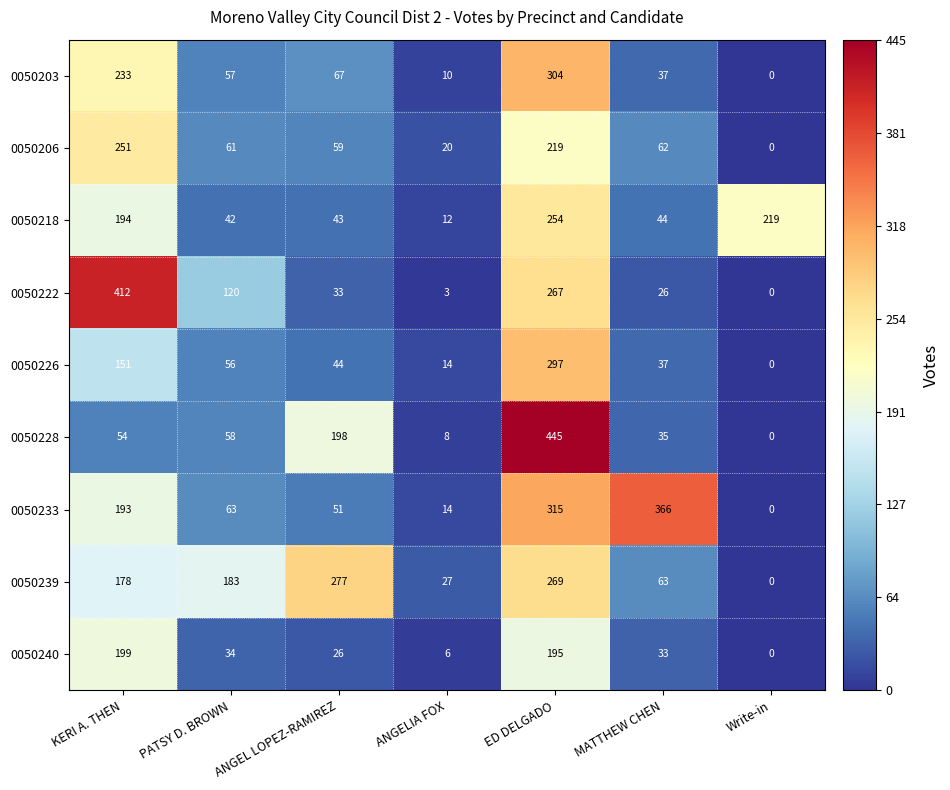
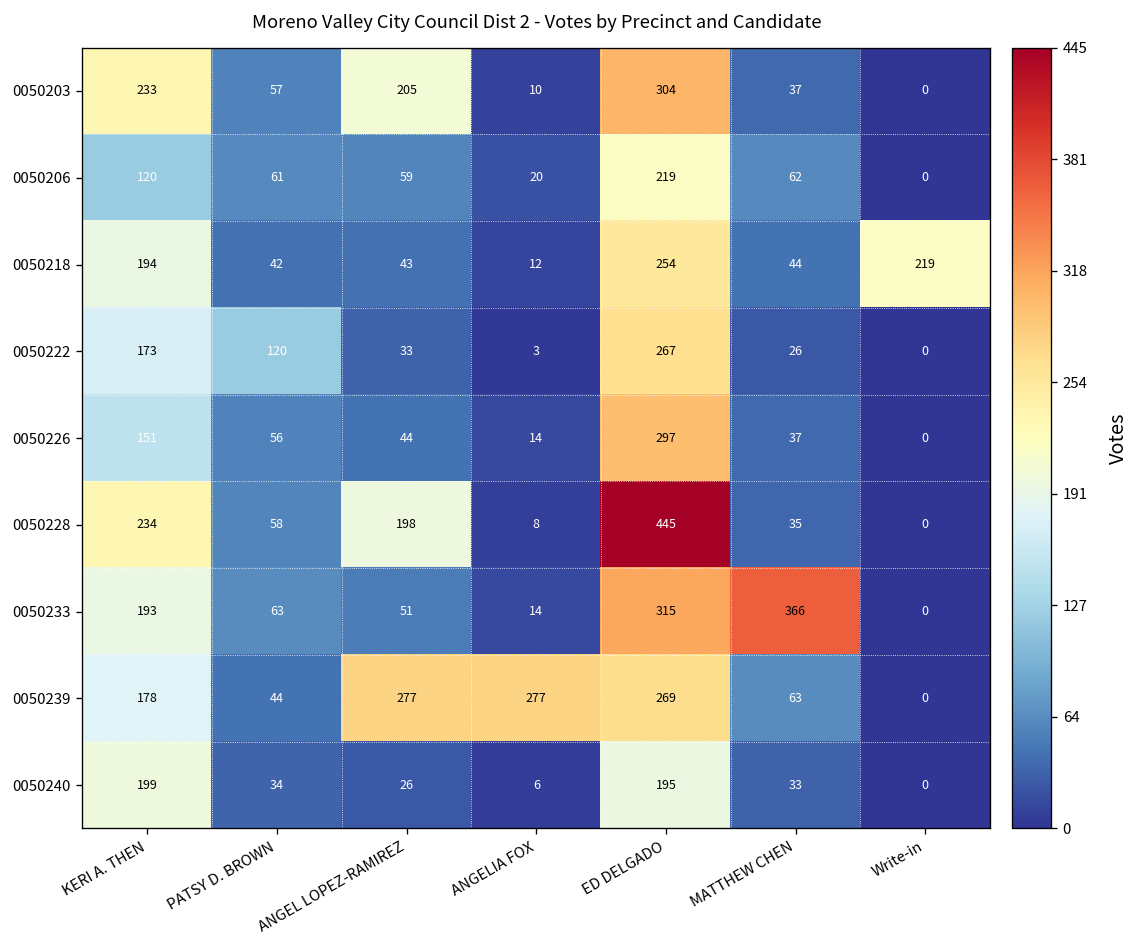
  {
    "0050203": {
      "KERI A. THEN": 233,
      "PATSY D. BROWN": 57,
-     "ANGEL LOPEZ-RAMIREZ": 67,
+     "ANGEL LOPEZ-RAMIREZ": 205,
      "ANGELIA FOX": 10,
      "ED DELGADO": 304,
      "MATTHEW CHEN": 37,
      "Write-in": 0
    },
    "0050206": {
-     "KERI A. THEN": 251,
+     "KERI A. THEN": 120,
      "PATSY D. BROWN": 61,
      "ANGEL LOPEZ-RAMIREZ": 59,
      "ANGELIA FOX": 20,
      "ED DELGADO": 219,
      "MATTHEW CHEN": 62,
      "Write-in": 0
    },
    "0050218": {
      "KERI A. THEN": 194,
      "PATSY D. BROWN": 42,
      "ANGEL LOPEZ-RAMIREZ": 43,
      "ANGELIA FOX": 12,
      "ED DELGADO": 254,
      "MATTHEW CHEN": 44,
      "Write-in": 219
    },
    "0050222": {
-     "KERI A. THEN": 412,
+     "KERI A. THEN": 173,
      "PATSY D. BROWN": 120,
      "ANGEL LOPEZ-RAMIREZ": 33,
      "ANGELIA FOX": 3,
      "ED DELGADO": 267,
      "MATTHEW CHEN": 26,
      "Write-in": 0
    },
    "0050226": {
      "KERI A. THEN": 151,
      "PATSY D. BROWN": 56,
      "ANGEL LOPEZ-RAMIREZ": 44,
      "ANGELIA FOX": 14,
      "ED DELGADO": 297,
      "MATTHEW CHEN": 37,
      "Write-in": 0
    },
    "0050228": {
-     "KERI A. THEN": 54,
+     "KERI A. THEN": 234,
      "PATSY D. BROWN": 58,
      "ANGEL LOPEZ-RAMIREZ": 198,
      "ANGELIA FOX": 8,
      "ED DELGADO": 445,
      "MATTHEW CHEN": 35,
      "Write-in": 0
    },
    "0050233": {
      "KERI A. THEN": 193,
      "PATSY D. BROWN": 63,
      "ANGEL LOPEZ-RAMIREZ": 51,
      "ANGELIA FOX": 14,
      "ED DELGADO": 315,
      "MATTHEW CHEN": 366,
      "Write-in": 0
    },
    "0050239": {
      "KERI A. THEN": 178,
-     "PATSY D. BROWN": 183,
+     "PATSY D. BROWN": 44,
      "ANGEL LOPEZ-RAMIREZ": 277,
-     "ANGELIA FOX": 27,
+     "ANGELIA FOX": 277,
      "ED DELGADO": 269,
      "MATTHEW CHEN": 63,
      "Write-in": 0
    },
    "0050240": {
      "KERI A. THEN": 199,
      "PATSY D. BROWN": 34,
      "ANGEL LOPEZ-RAMIREZ": 26,
      "ANGELIA FOX": 6,
      "ED DELGADO": 195,
      "MATTHEW CHEN": 33,
      "Write-in": 0
    }
  }
